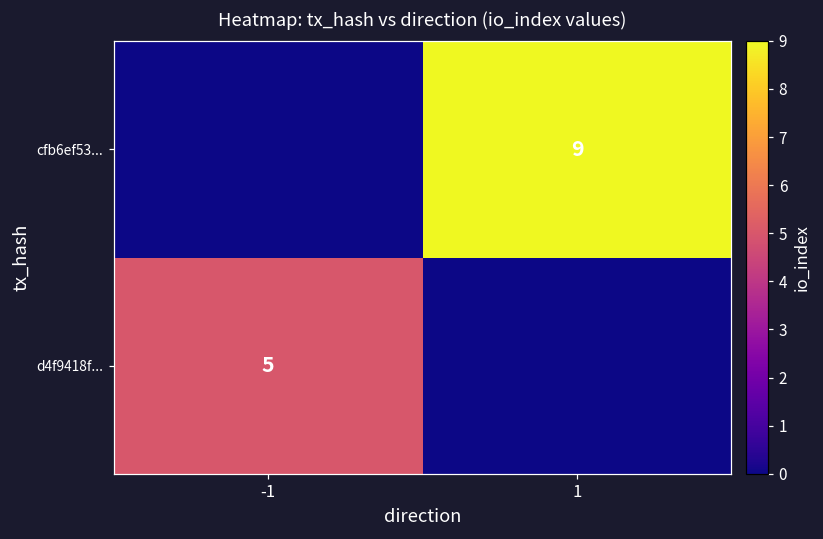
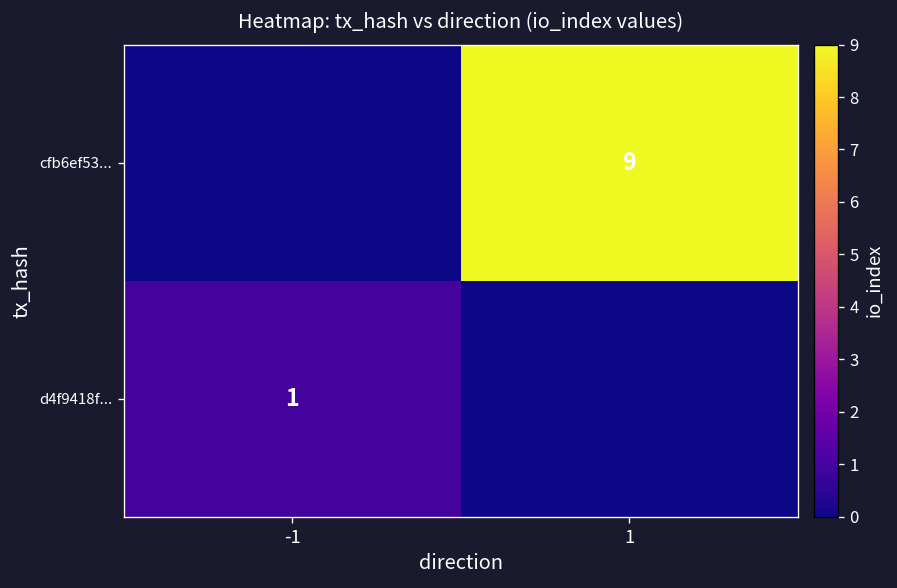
  {
    "cfb6ef53...": {
      "1": 9
    },
    "d4f9418f...": {
-     "-1": 5
+     "-1": 1
    }
  }
